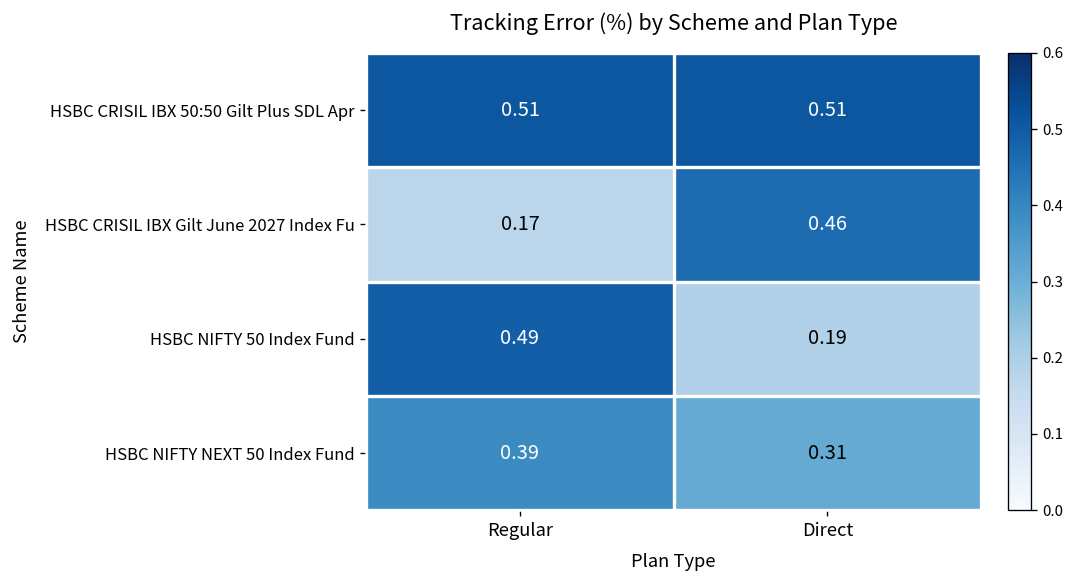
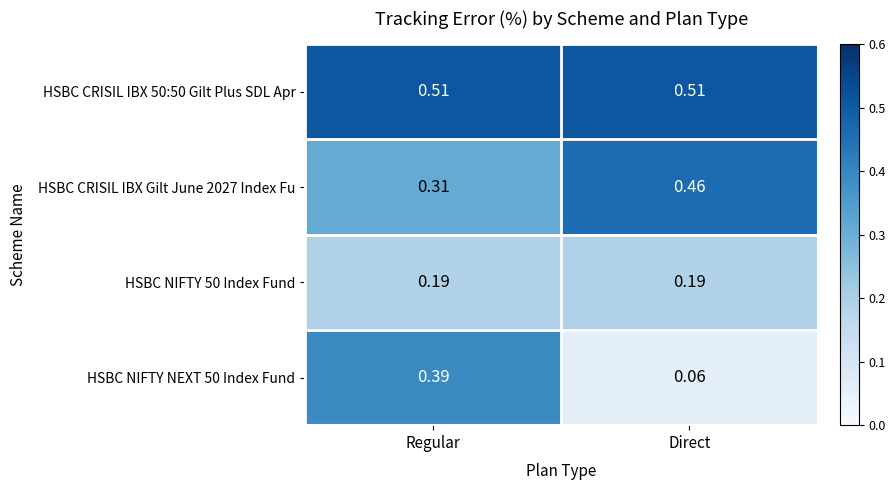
  {
    "HSBC CRISIL IBX 50:50 Gilt Plus SDL Apr": {
      "Regular": 0.51,
      "Direct": 0.51
    },
    "HSBC CRISIL IBX Gilt June 2027 Index Fu": {
-     "Regular": 0.17,
+     "Regular": 0.31,
      "Direct": 0.46
    },
    "HSBC NIFTY 50 Index Fund": {
-     "Regular": 0.49,
+     "Regular": 0.19,
      "Direct": 0.19
    },
    "HSBC NIFTY NEXT 50 Index Fund": {
      "Regular": 0.39,
-     "Direct": 0.31
+     "Direct": 0.06
    }
  }
